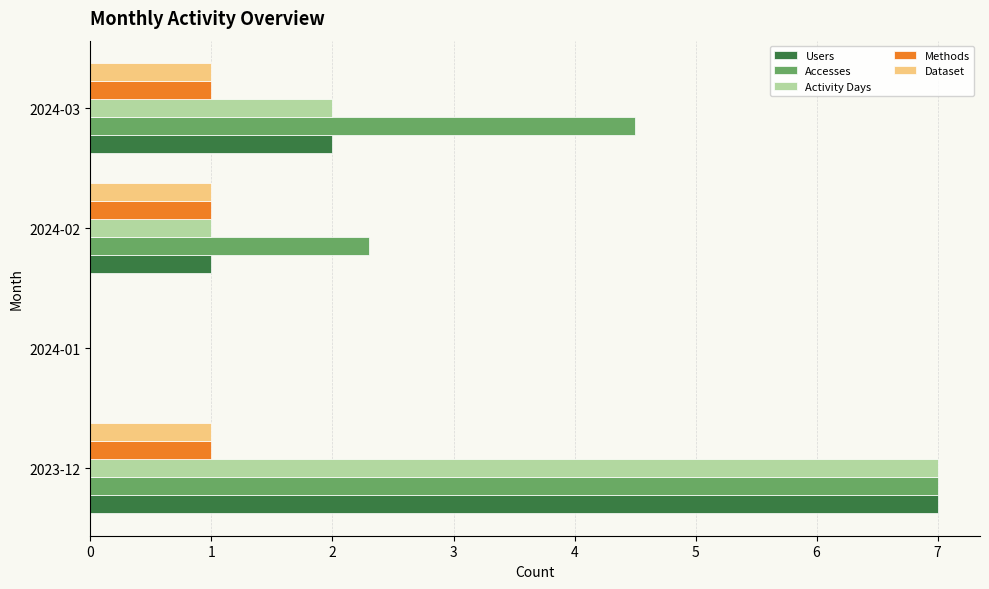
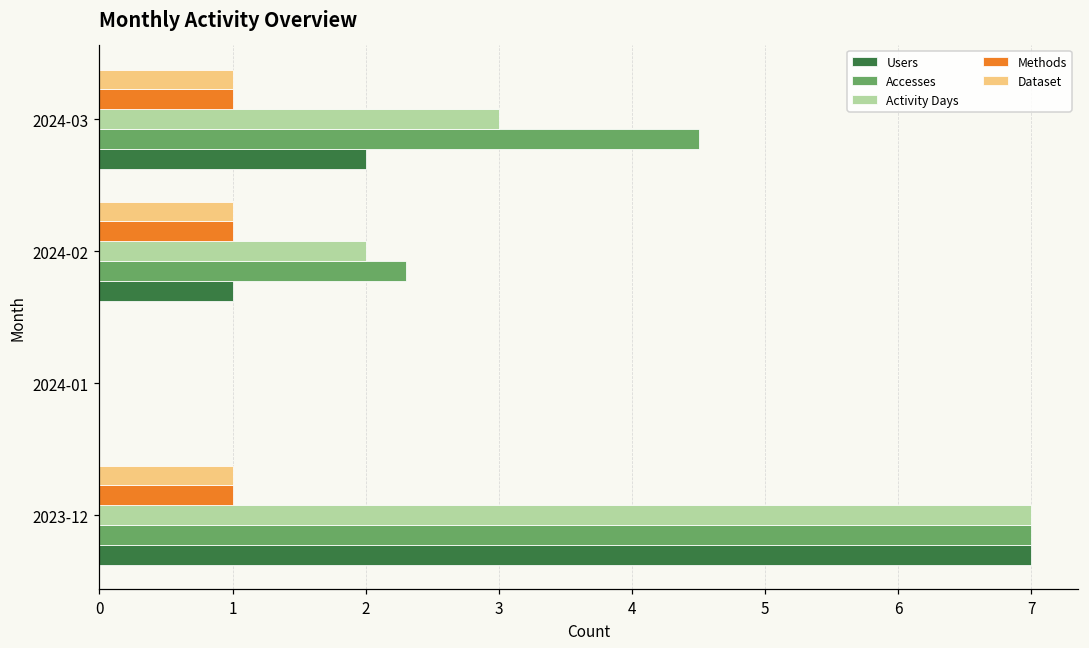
  {
    "Users": {
      "2024-03": 2,
      "2024-02": 1,
      "2024-01": 0,
      "2023-12": 7
    },
    "Accesses": {
      "2024-03": 4.50,
      "2024-02": 2.30,
      "2024-01": 0,
      "2023-12": 7
    },
    "Activity Days": {
-     "2024-03": 2,
-     "2024-02": 1,
+     "2024-03": 3,
+     "2024-02": 2,
      "2024-01": 0,
      "2023-12": 7
    },
    "Methods": {
      "2024-03": 1,
      "2024-02": 1,
      "2024-01": 0,
      "2023-12": 1
    },
    "Dataset": {
      "2024-03": 1,
      "2024-02": 1,
      "2024-01": 0,
      "2023-12": 1
    }
  }
